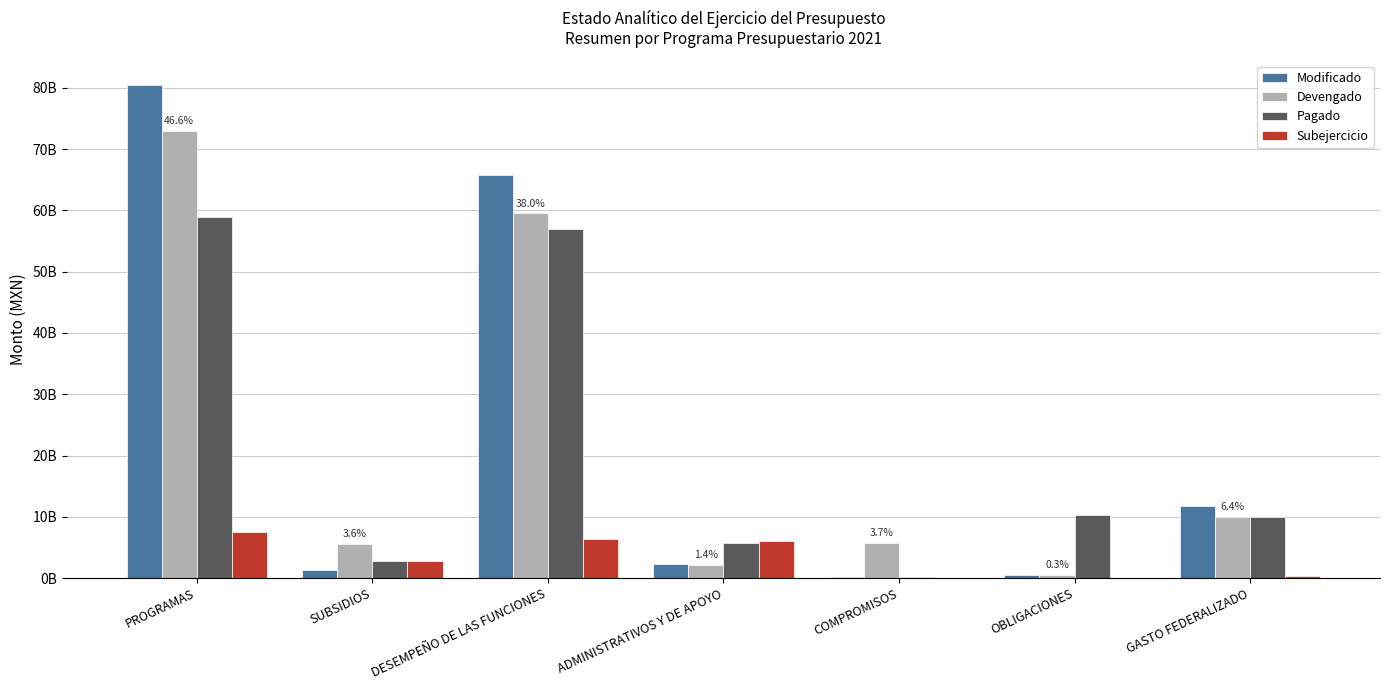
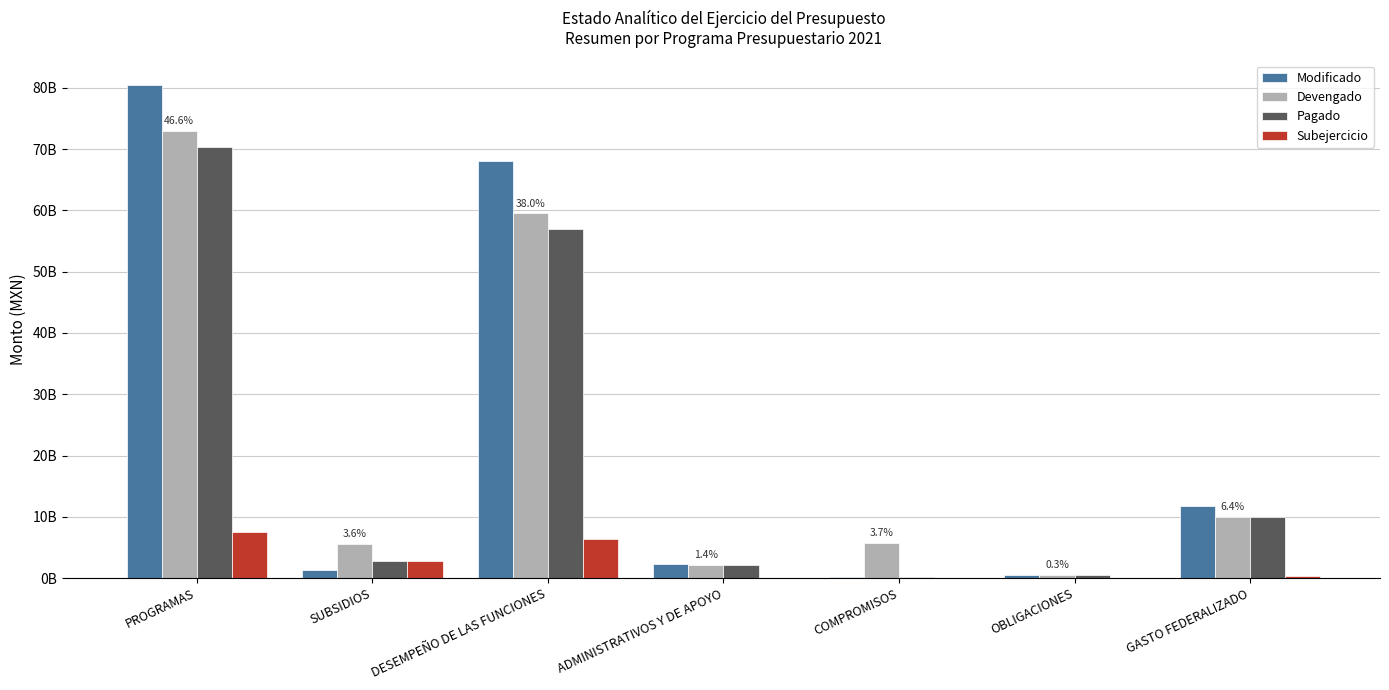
  {
    "Modificado": {
      "PROGRAMAS": 80000000000,
      "SUBSIDIOS": 1000000000,
-     "DESEMPEÑO DE LAS FUNCIONES": 66000000000,
+     "DESEMPEÑO DE LAS FUNCIONES": 68000000000,
      "ADMINISTRATIVOS Y DE APOYO": 2000000000,
      "OBLIGACIONES": 0,
      "GASTO FEDERALIZADO": 12000000000
    },
    "Pagado": {
-     "PROGRAMAS": 59000000000,
+     "PROGRAMAS": 70000000000,
      "SUBSIDIOS": 3000000000,
      "DESEMPEÑO DE LAS FUNCIONES": 57000000000,
-     "ADMINISTRATIVOS Y DE APOYO": 6000000000,
-     "OBLIGACIONES": 10000000000,
+     "ADMINISTRATIVOS Y DE APOYO": 2000000000,
+     "OBLIGACIONES": 0,
      "GASTO FEDERALIZADO": 10000000000
    },
    "Subejercicio": {
      "PROGRAMAS": 7000000000,
      "SUBSIDIOS": 3000000000,
      "DESEMPEÑO DE LAS FUNCIONES": 6000000000,
-     "ADMINISTRATIVOS Y DE APOYO": 6000000000,
+     "ADMINISTRATIVOS Y DE APOYO": 0,
      "GASTO FEDERALIZADO": 0
    }
  }
